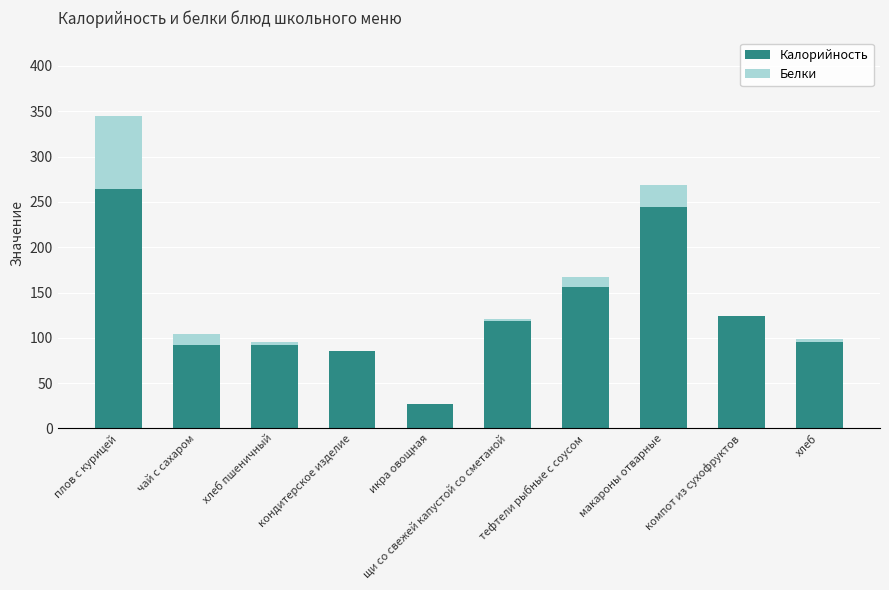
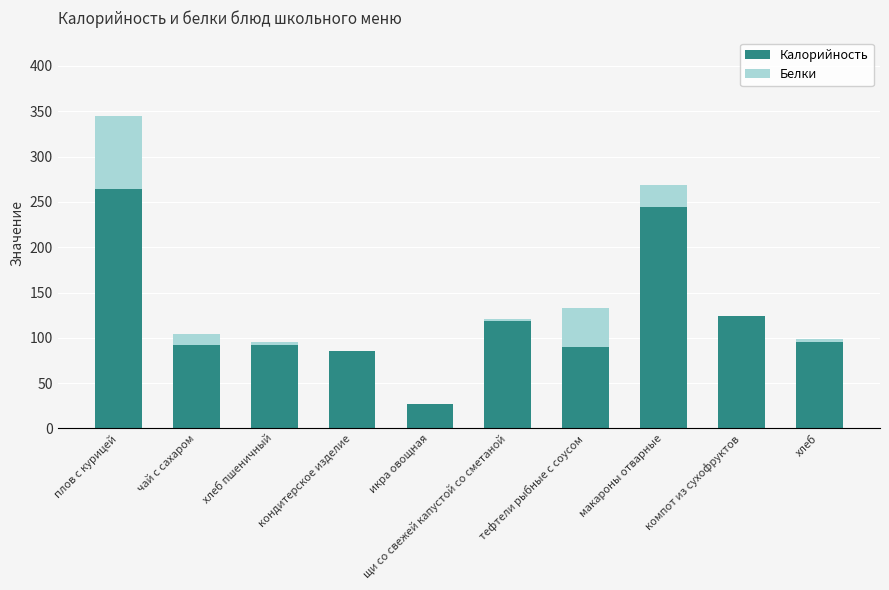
  {
    "Калорийность": {
      "плов с курицей": 260,
      "чай с сахаром": 90,
      "хлеб пшеничный": 90,
      "кондитерское изделие": 90,
      "икра овощная": 30,
      "щи со свежей капустой со сметаной": 120,
-     "тефтели рыбные с соусом": 160,
+     "тефтели рыбные с соусом": 90,
      "макароны отварные": 240,
      "компот из сухофруктов": 120,
      "хлеб": 100
    },
    "Белки": {
      "плов с курицей": 80,
      "чай с сахаром": 10,
      "хлеб пшеничный": 0,
      "кондитерское изделие": 0,
-     "тефтели рыбные с соусом": 10,
+     "тефтели рыбные с соусом": 40,
      "макароны отварные": 30,
      "хлеб": 0
    }
  }
